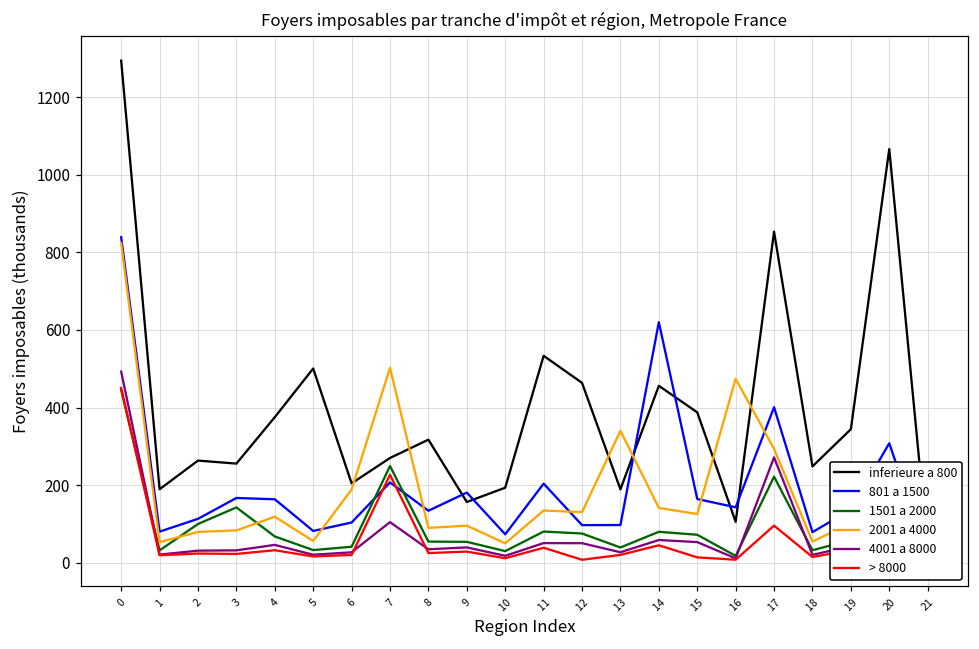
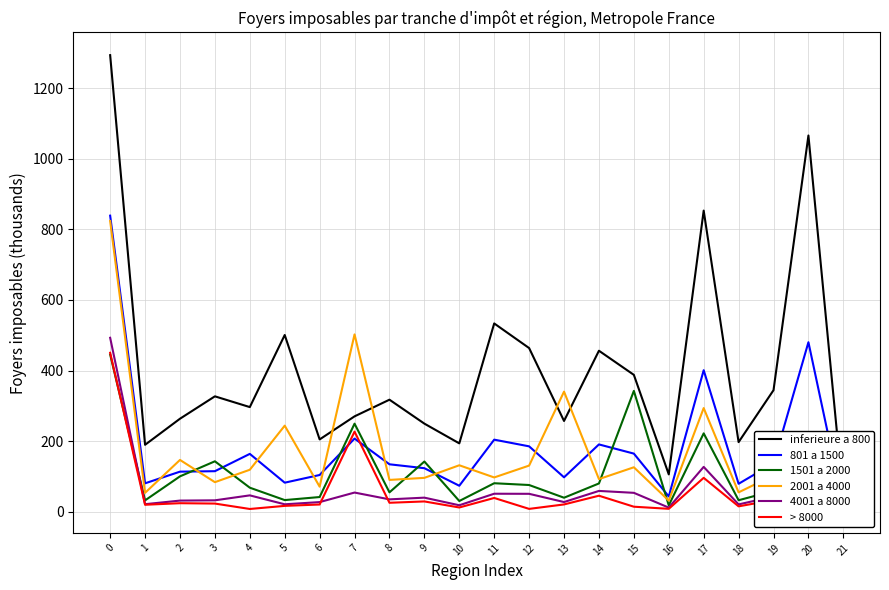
  {
    "inferieure a 800": {
      "0": 1290,
      "1": 190,
      "2": 260,
-     "3": 260,
-     "4": 380,
+     "3": 330,
+     "4": 300,
      "5": 500,
      "6": 200,
      "7": 270,
      "8": 320,
-     "9": 160,
+     "9": 250,
      "10": 190,
      "11": 530,
      "12": 460,
-     "13": 190,
+     "13": 260,
      "14": 460,
      "15": 390,
      "16": 110,
      "17": 850,
-     "18": 250,
+     "18": 200,
      "19": 340,
      "20": 1070
    },
    "801 a 1500": {
      "0": 840,
      "1": 80,
      "2": 110,
-     "3": 170,
+     "3": 110,
      "4": 160,
      "5": 80,
      "6": 100,
      "7": 210,
      "8": 130,
-     "9": 180,
+     "9": 120,
      "10": 70,
      "11": 200,
-     "12": 100,
+     "12": 190,
      "13": 100,
-     "14": 620,
+     "14": 190,
      "15": 160,
-     "16": 140,
+     "16": 40,
      "17": 400,
      "18": 80,
-     "20": 310
+     "20": 480
    },
    "1501 a 2000": {
      "1": 30,
      "2": 100,
      "3": 140,
      "4": 70,
      "5": 30,
      "6": 40,
      "7": 250,
      "8": 50,
-     "9": 50,
+     "9": 140,
      "10": 30,
      "11": 80,
      "12": 80,
      "13": 40,
      "14": 80,
-     "15": 70,
+     "15": 340,
      "17": 220,
      "18": 30
    },
    "2001 a 4000": {
      "0": 820,
      "1": 50,
-     "2": 80,
+     "2": 150,
      "3": 80,
      "4": 120,
-     "5": 60,
-     "6": 190,
+     "5": 240,
+     "6": 70,
      "7": 500,
      "8": 90,
      "9": 100,
-     "10": 50,
-     "11": 130,
+     "10": 130,
+     "11": 100,
      "12": 130,
      "13": 340,
-     "14": 140,
+     "14": 90,
      "15": 130,
-     "16": 470,
+     "16": 30,
      "17": 290,
      "18": 50
    },
    "4001 a 8000": {
      "0": 490,
      "2": 30,
      "3": 30,
      "4": 50,
-     "7": 100,
+     "7": 50,
      "8": 30,
      "9": 40,
      "11": 50,
      "12": 50,
      "14": 60,
      "15": 50,
-     "17": 270
+     "17": 130
    },
    "> 8000": {
      "2": 20,
      "3": 20,
-     "4": 30,
+     "4": 10,
      "7": 230,
      "8": 30,
      "9": 30,
      "11": 40,
      "12": 10,
      "14": 50,
      "15": 10,
      "17": 100
    }
  }
